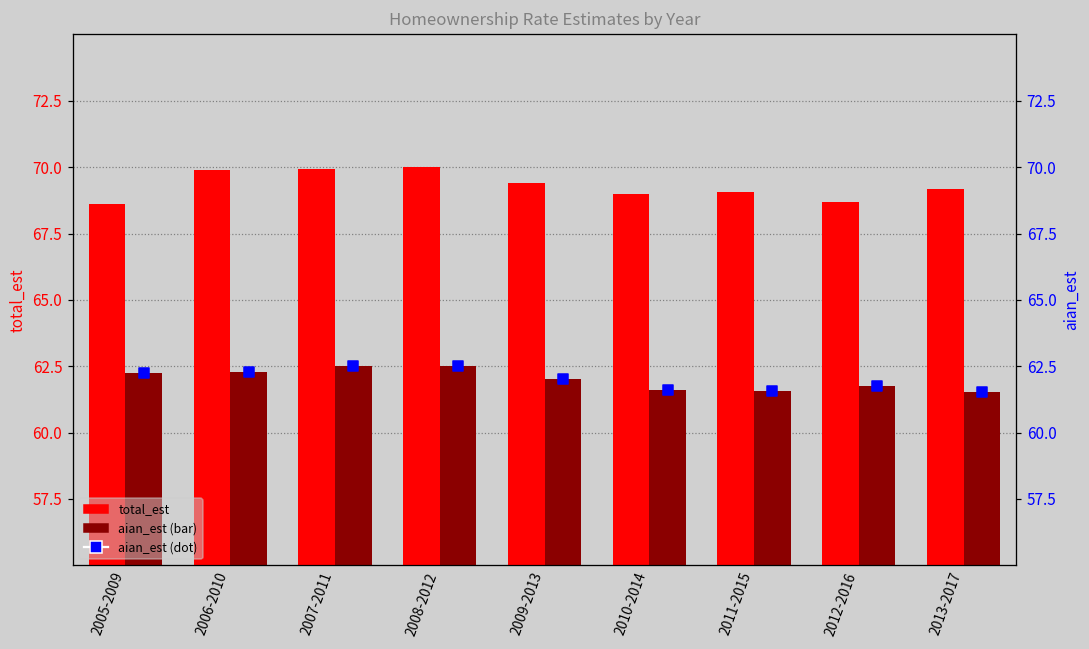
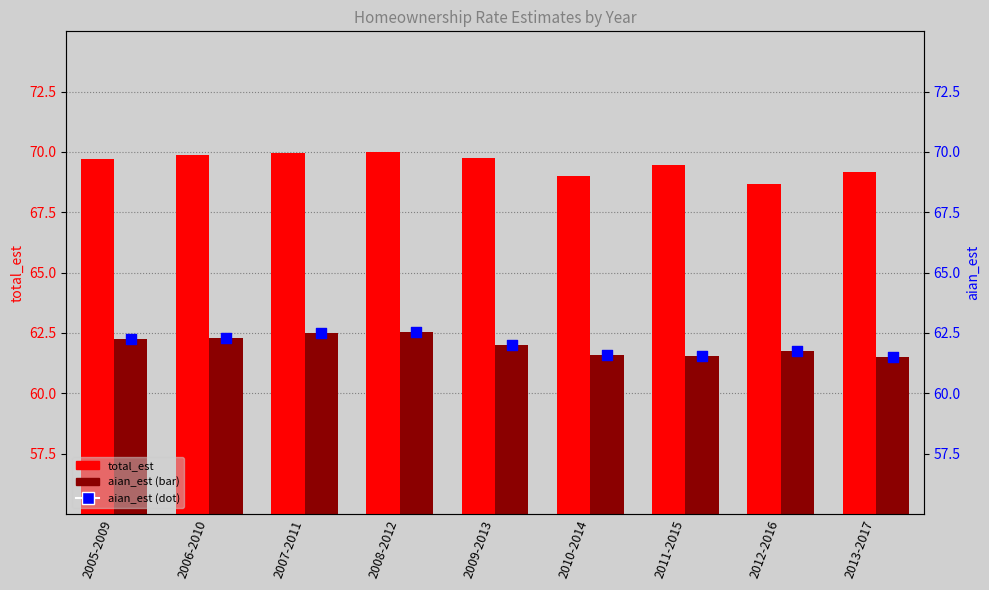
  {
    "total_est": {
-     "2005-2009": 68.6,
+     "2005-2009": 69.7,
      "2006-2010": 69.9,
      "2007-2011": 69.9,
      "2008-2012": 70.0,
-     "2009-2013": 69.4,
+     "2009-2013": 69.8,
      "2010-2014": 69.0,
-     "2011-2015": 69.1,
+     "2011-2015": 69.4,
      "2012-2016": 68.7,
      "2013-2017": 69.2
    }
  }
